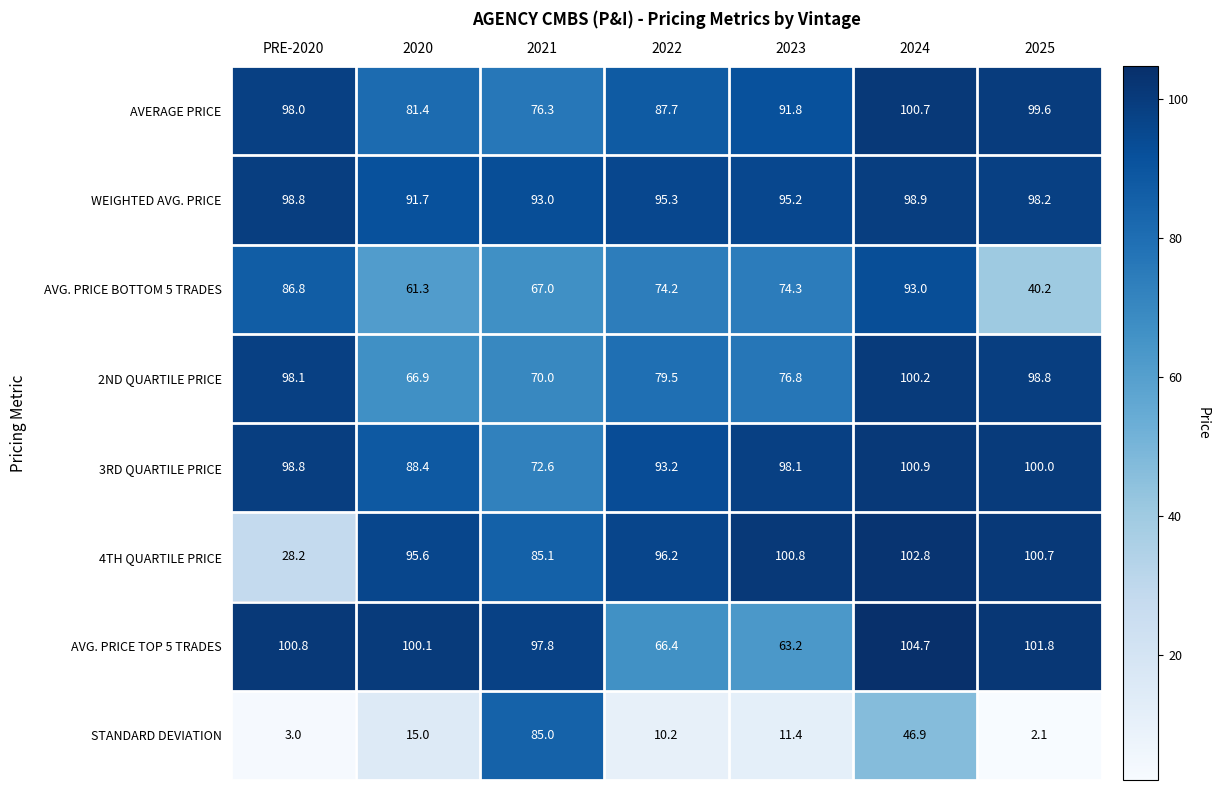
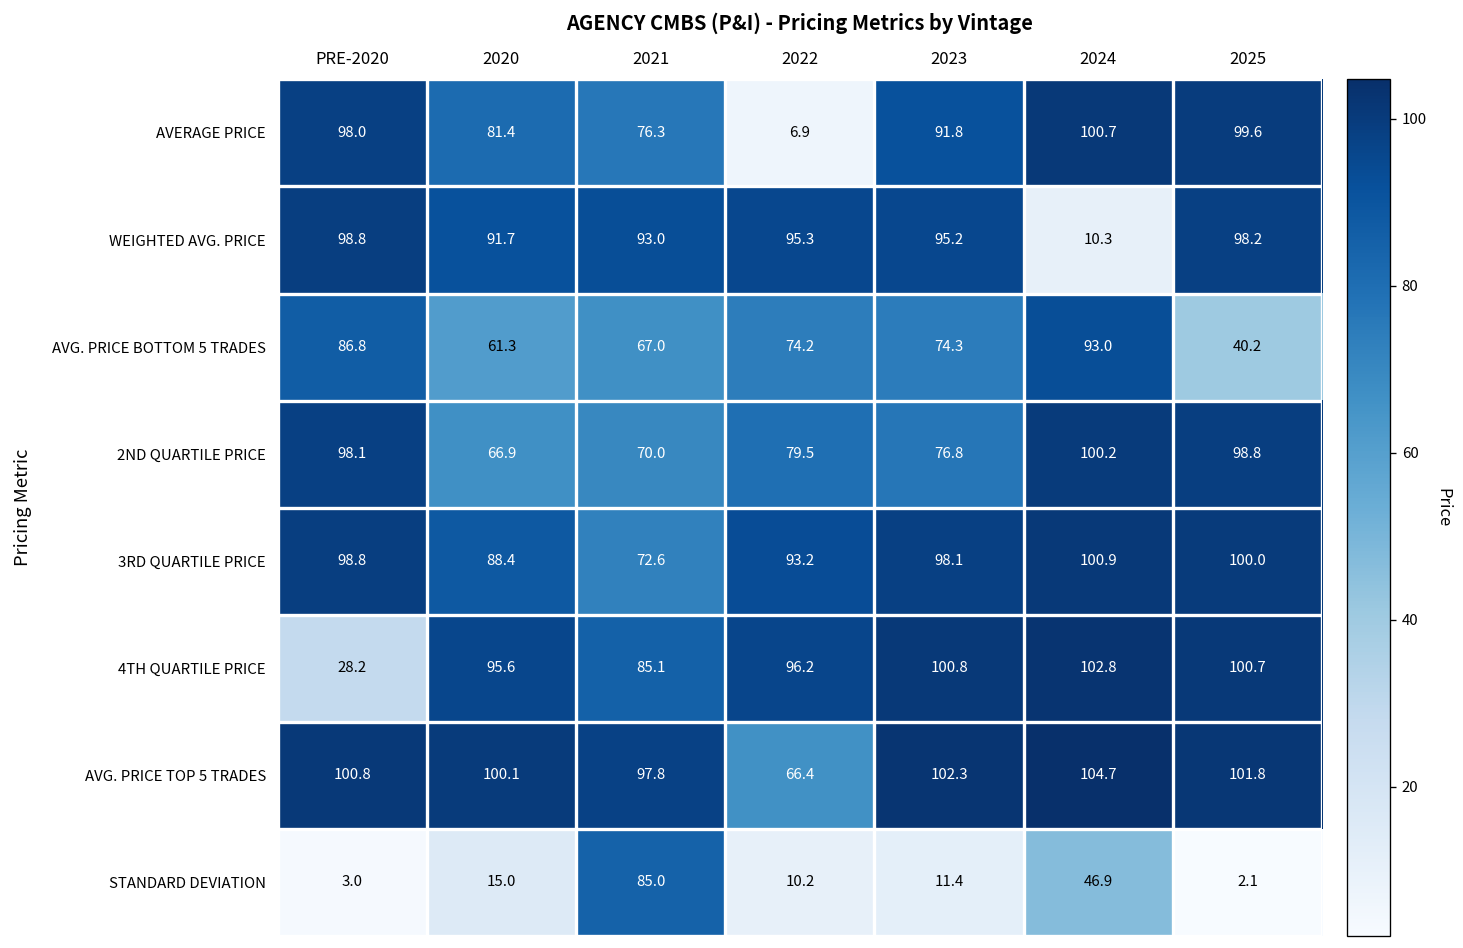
  {
    "AVERAGE PRICE": {
      "PRE-2020": 98.0,
      "2020": 81.4,
      "2021": 76.3,
-     "2022": 87.7,
+     "2022": 6.9,
      "2023": 91.8,
      "2024": 100.7,
      "2025": 99.6
    },
    "WEIGHTED AVG. PRICE": {
      "PRE-2020": 98.8,
      "2020": 91.7,
      "2021": 93.0,
      "2022": 95.3,
      "2023": 95.2,
-     "2024": 98.9,
+     "2024": 10.3,
      "2025": 98.2
    },
    "AVG. PRICE BOTTOM 5 TRADES": {
      "PRE-2020": 86.8,
      "2020": 61.3,
      "2021": 67.0,
      "2022": 74.2,
      "2023": 74.3,
      "2024": 93.0,
      "2025": 40.2
    },
    "2ND QUARTILE PRICE": {
      "PRE-2020": 98.1,
      "2020": 66.9,
      "2021": 70.0,
      "2022": 79.5,
      "2023": 76.8,
      "2024": 100.2,
      "2025": 98.8
    },
    "3RD QUARTILE PRICE": {
      "PRE-2020": 98.8,
      "2020": 88.4,
      "2021": 72.6,
      "2022": 93.2,
      "2023": 98.1,
      "2024": 100.9,
      "2025": 100.0
    },
    "4TH QUARTILE PRICE": {
      "PRE-2020": 28.2,
      "2020": 95.6,
      "2021": 85.1,
      "2022": 96.2,
      "2023": 100.8,
      "2024": 102.8,
      "2025": 100.7
    },
    "AVG. PRICE TOP 5 TRADES": {
      "PRE-2020": 100.8,
      "2020": 100.1,
      "2021": 97.8,
      "2022": 66.4,
-     "2023": 63.2,
+     "2023": 102.3,
      "2024": 104.7,
      "2025": 101.8
    },
    "STANDARD DEVIATION": {
      "PRE-2020": 3.0,
      "2020": 15.0,
      "2021": 85.0,
      "2022": 10.2,
      "2023": 11.4,
      "2024": 46.9,
      "2025": 2.1
    }
  }
